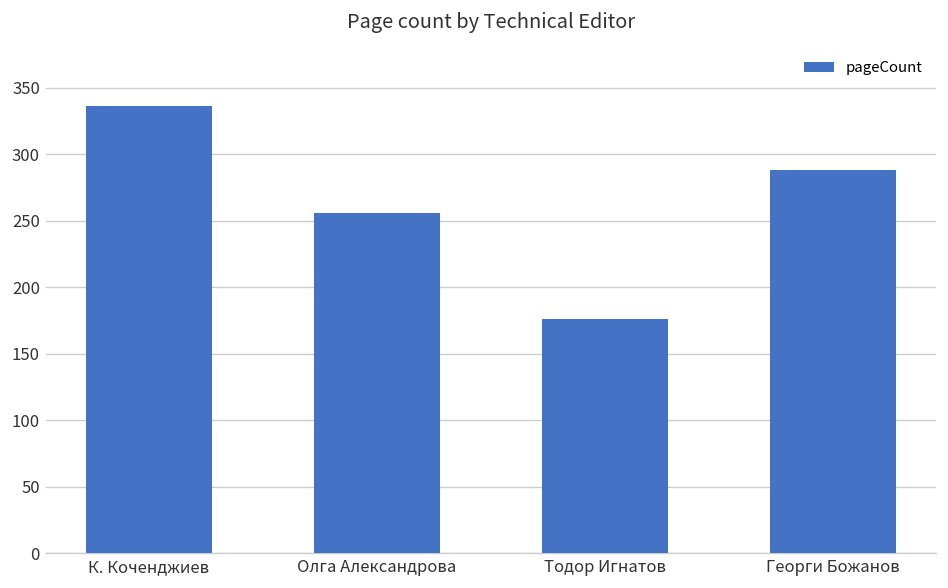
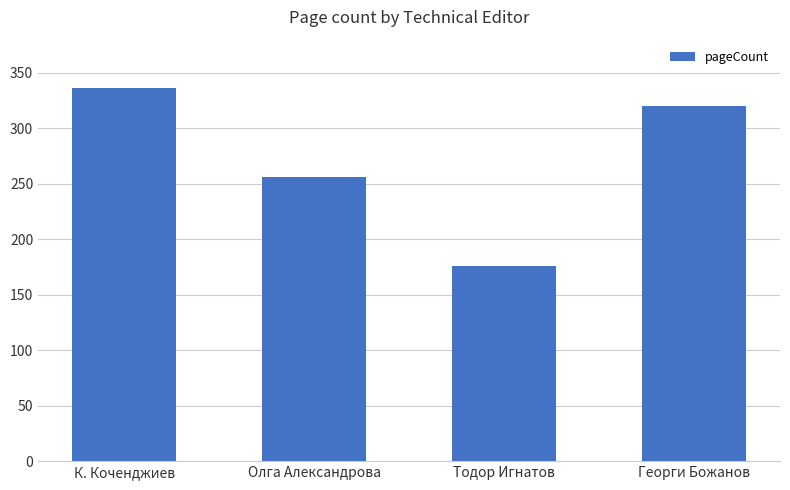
  {
    "К. Коченджиев": 336,
    "Олга Александрова": 256,
    "Тодор Игнатов": 176,
-   "Георги Божанов": 288
+   "Георги Божанов": 320
  }
